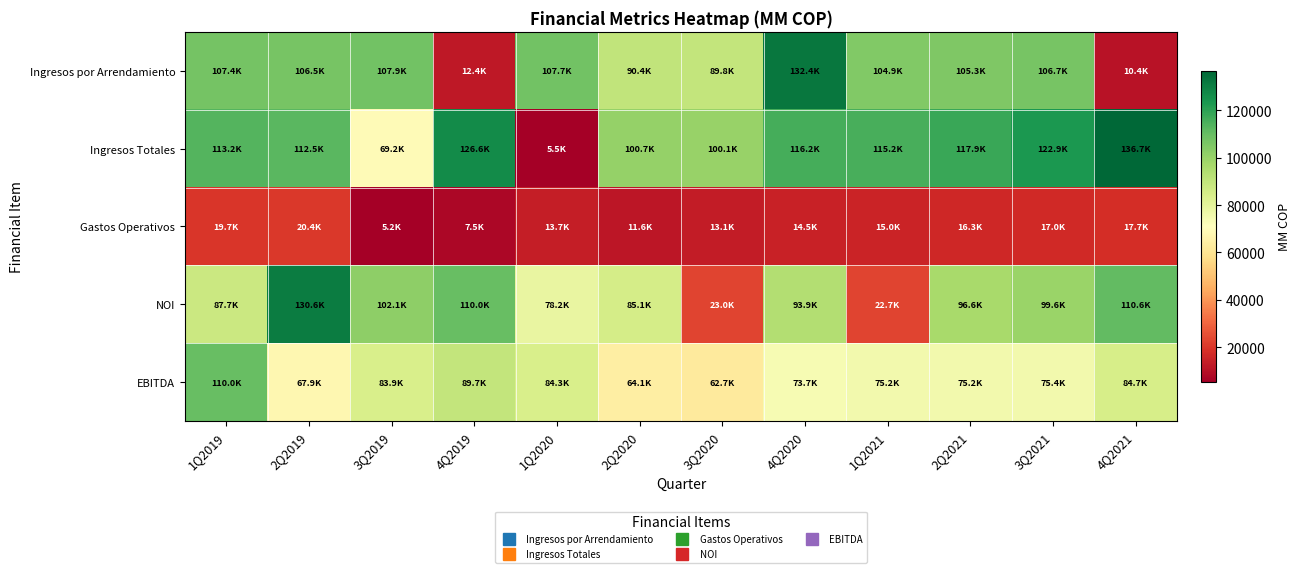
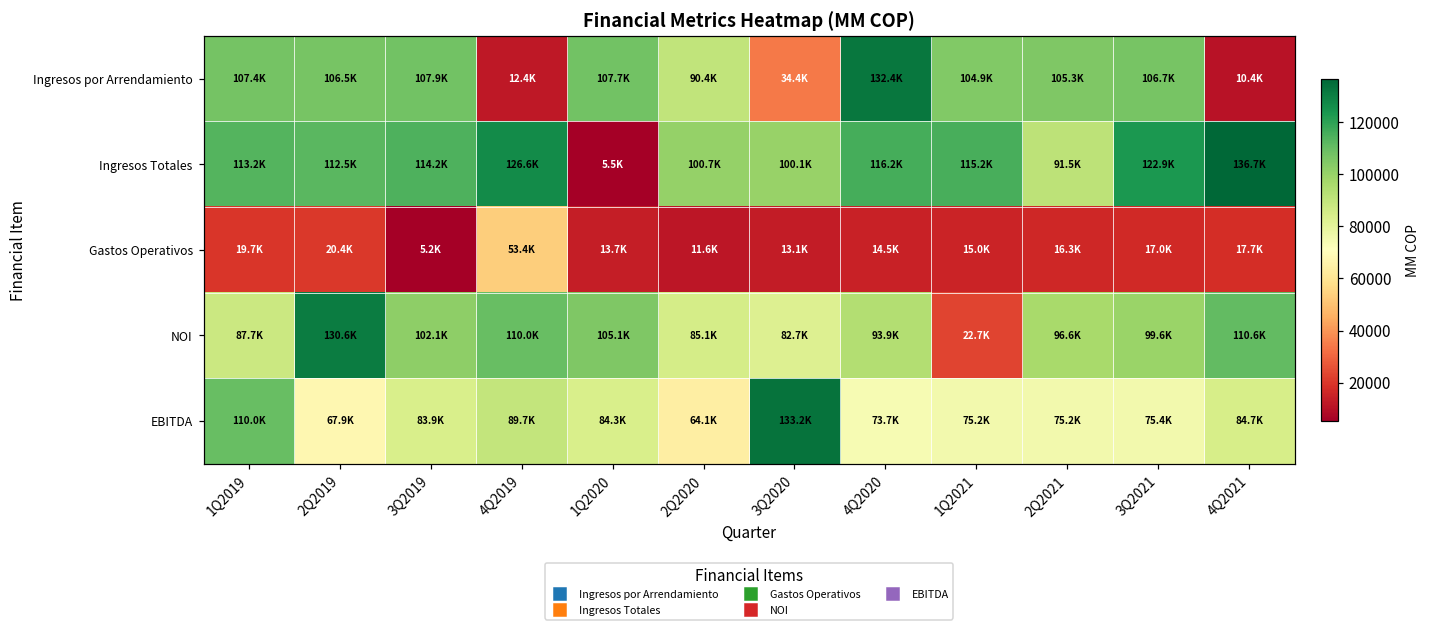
  {
    "Ingresos por Arrendamiento": {
      "1Q2019": "107.4K",
      "2Q2019": "106.5K",
      "3Q2019": "107.9K",
      "4Q2019": "12.4K",
      "1Q2020": "107.7K",
      "2Q2020": "90.4K",
-     "3Q2020": "89.8K",
+     "3Q2020": "34.4K",
      "4Q2020": "132.4K",
      "1Q2021": "104.9K",
      "2Q2021": "105.3K",
      "3Q2021": "106.7K",
      "4Q2021": "10.4K"
    },
    "Ingresos Totales": {
      "1Q2019": "113.2K",
      "2Q2019": "112.5K",
-     "3Q2019": "69.2K",
+     "3Q2019": "114.2K",
      "4Q2019": "126.6K",
      "1Q2020": "5.5K",
      "2Q2020": "100.7K",
      "3Q2020": "100.1K",
      "4Q2020": "116.2K",
      "1Q2021": "115.2K",
-     "2Q2021": "117.9K",
+     "2Q2021": "91.5K",
      "3Q2021": "122.9K",
      "4Q2021": "136.7K"
    },
    "Gastos Operativos": {
      "1Q2019": "19.7K",
      "2Q2019": "20.4K",
      "3Q2019": "5.2K",
-     "4Q2019": "7.5K",
+     "4Q2019": "53.4K",
      "1Q2020": "13.7K",
      "2Q2020": "11.6K",
      "3Q2020": "13.1K",
      "4Q2020": "14.5K",
      "1Q2021": "15.0K",
      "2Q2021": "16.3K",
      "3Q2021": "17.0K",
      "4Q2021": "17.7K"
    },
    "NOI": {
      "1Q2019": "87.7K",
      "2Q2019": "130.6K",
      "3Q2019": "102.1K",
      "4Q2019": "110.0K",
-     "1Q2020": "78.2K",
+     "1Q2020": "105.1K",
      "2Q2020": "85.1K",
-     "3Q2020": "23.0K",
+     "3Q2020": "82.7K",
      "4Q2020": "93.9K",
      "1Q2021": "22.7K",
      "2Q2021": "96.6K",
      "3Q2021": "99.6K",
      "4Q2021": "110.6K"
    },
    "EBITDA": {
      "1Q2019": "110.0K",
      "2Q2019": "67.9K",
      "3Q2019": "83.9K",
      "4Q2019": "89.7K",
      "1Q2020": "84.3K",
      "2Q2020": "64.1K",
-     "3Q2020": "62.7K",
+     "3Q2020": "133.2K",
      "4Q2020": "73.7K",
      "1Q2021": "75.2K",
      "2Q2021": "75.2K",
      "3Q2021": "75.4K",
      "4Q2021": "84.7K"
    }
  }
